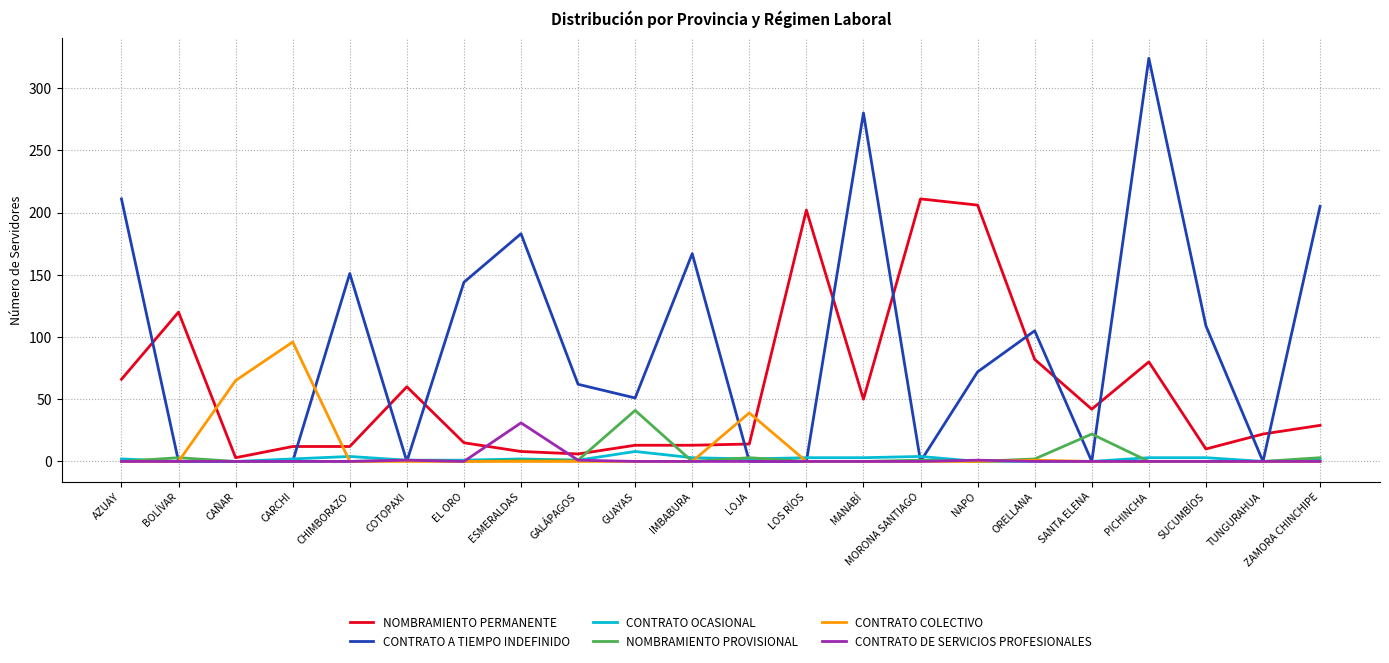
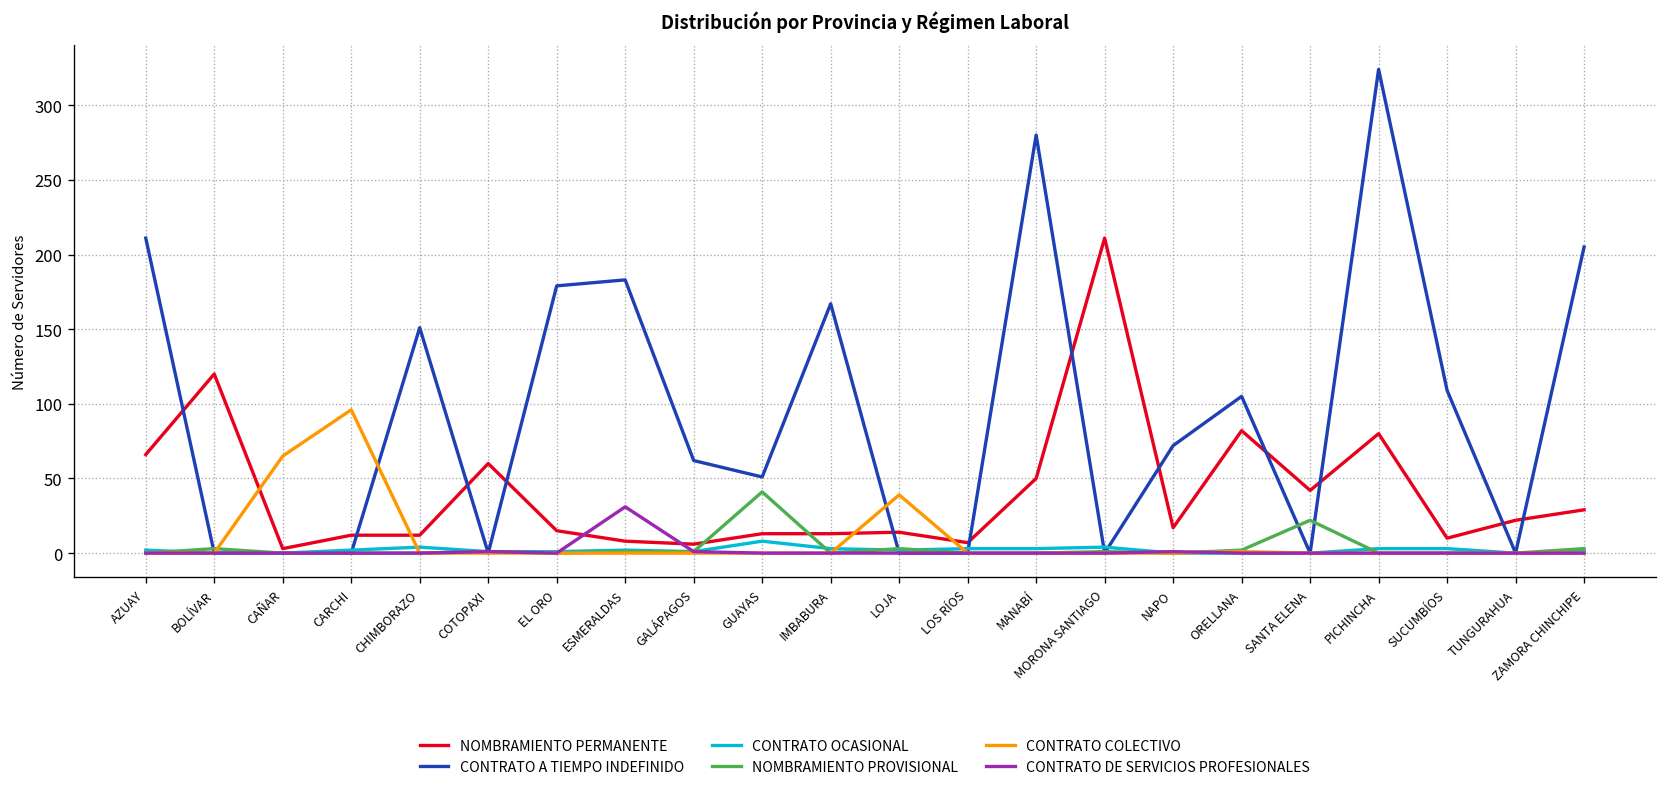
  {
    "NOMBRAMIENTO PERMANENTE": {
      "AZUAY": 66,
      "BOLÍVAR": 120,
      "CAÑAR": 3,
      "CARCHI": 12,
      "CHIMBORAZO": 12,
      "COTOPAXI": 60,
      "EL ORO": 15,
      "ESMERALDAS": 8,
      "GALÁPAGOS": 6,
      "GUAYAS": 13,
      "IMBABURA": 13,
      "LOJA": 14,
-     "LOS RÍOS": 202,
+     "LOS RÍOS": 7,
      "MANABÍ": 50,
      "MORONA SANTIAGO": 211,
-     "NAPO": 206,
+     "NAPO": 17,
      "ORELLANA": 82,
      "SANTA ELENA": 42,
      "PICHINCHA": 80,
      "SUCUMBÍOS": 10,
      "TUNGURAHUA": 22,
      "ZAMORA CHINCHIPE": 29
    },
    "CONTRATO A TIEMPO INDEFINIDO": {
      "AZUAY": 211,
      "CHIMBORAZO": 151,
-     "EL ORO": 144,
+     "EL ORO": 179,
      "ESMERALDAS": 183,
      "GALÁPAGOS": 62,
      "GUAYAS": 51,
      "IMBABURA": 167,
      "MANABÍ": 280,
      "NAPO": 72,
      "ORELLANA": 105,
      "PICHINCHA": 324,
      "SUCUMBÍOS": 109,
      "ZAMORA CHINCHIPE": 205
    },
    "CONTRATO OCASIONAL": {
      "CHIMBORAZO": 4,
      "GUAYAS": 8,
      "IMBABURA": 3,
      "LOS RÍOS": 3,
      "MANABÍ": 3,
      "MORONA SANTIAGO": 4,
      "PICHINCHA": 3,
      "SUCUMBÍOS": 3
    },
    "NOMBRAMIENTO PROVISIONAL": {
      "BOLÍVAR": 3,
      "GUAYAS": 41,
      "SANTA ELENA": 22
    },
    "CONTRATO COLECTIVO": {
      "CAÑAR": 65,
      "CARCHI": 96,
      "LOJA": 39
    },
    "CONTRATO DE SERVICIOS PROFESIONALES": {
      "ESMERALDAS": 31
    }
  }
